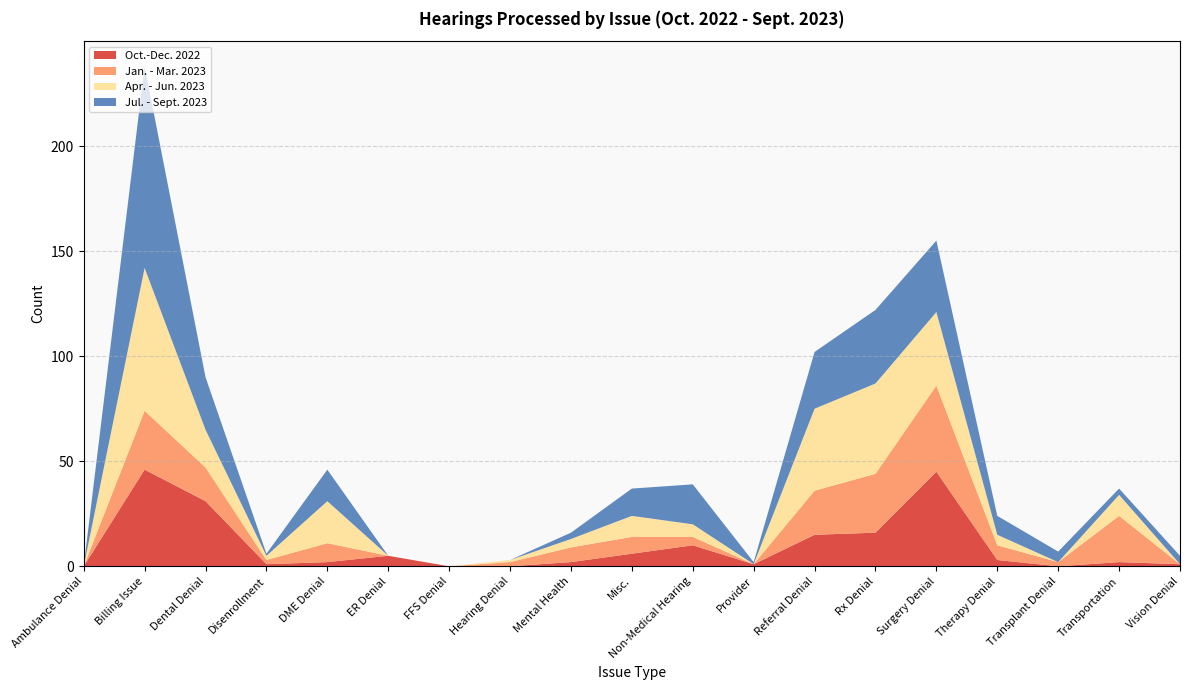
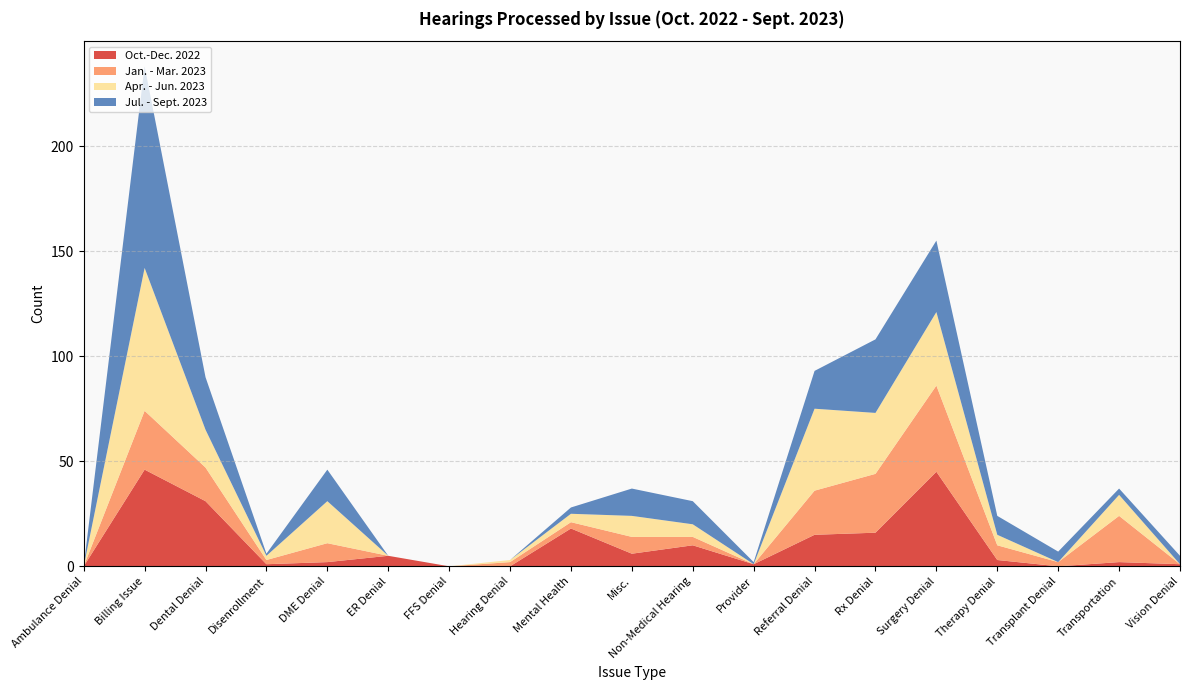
  {
    "Oct.-Dec. 2022": {
      "Billing Issue": 46,
      "Dental Denial": 31,
      "DME Denial": 2,
      "Hearing Denial": 0,
-     "Mental Health": 2,
+     "Mental Health": 18,
      "Misc.": 6,
      "Non-Medical Hearing": 10,
      "Referral Denial": 15,
      "Rx Denial": 16,
      "Surgery Denial": 45,
      "Therapy Denial": 3,
      "Transplant Denial": 0,
      "Transportation": 2
    },
    "Jan. - Mar. 2023": {
      "Billing Issue": 28,
      "Dental Denial": 16,
      "Disenrollment": 2,
      "DME Denial": 9,
-     "Mental Health": 7,
+     "Mental Health": 3,
      "Misc.": 8,
      "Non-Medical Hearing": 4,
      "Referral Denial": 21,
      "Rx Denial": 28,
      "Surgery Denial": 41,
      "Therapy Denial": 7,
      "Transportation": 22
    },
    "Apr. - Jun. 2023": {
      "Billing Issue": 68,
      "Dental Denial": 18,
      "DME Denial": 20,
      "Mental Health": 4,
      "Misc.": 10,
      "Non-Medical Hearing": 6,
      "Referral Denial": 39,
-     "Rx Denial": 43,
+     "Rx Denial": 29,
      "Surgery Denial": 35,
      "Therapy Denial": 5,
      "Transportation": 10
    },
    "Jul. - Sept. 2023": {
      "Dental Denial": 25,
      "DME Denial": 15,
      "Mental Health": 3,
      "Misc.": 13,
-     "Non-Medical Hearing": 19,
-     "Referral Denial": 27,
+     "Non-Medical Hearing": 11,
+     "Referral Denial": 18,
      "Rx Denial": 35,
      "Surgery Denial": 34,
      "Therapy Denial": 9,
      "Transplant Denial": 5,
      "Transportation": 3,
      "Vision Denial": 4
    }
  }
